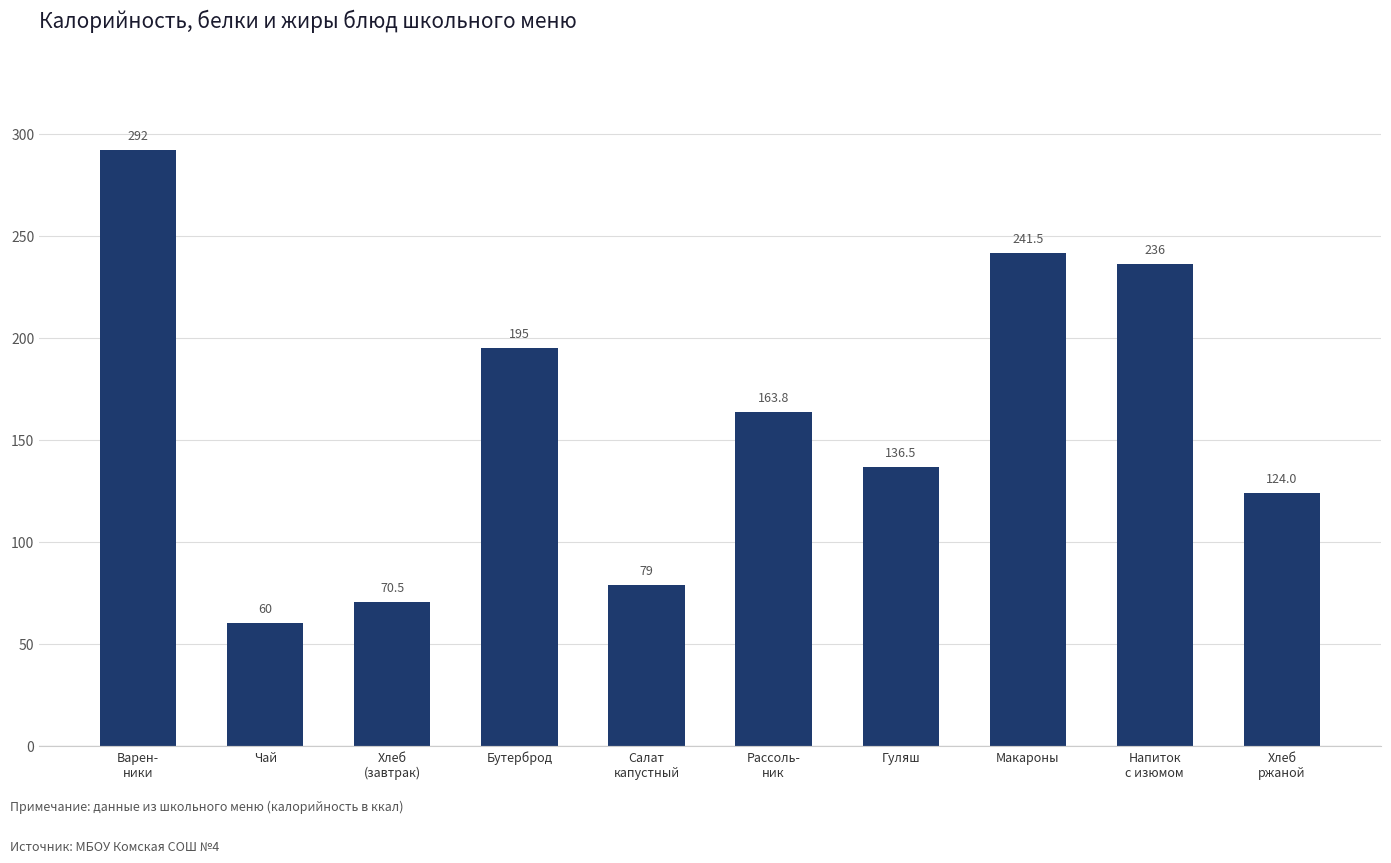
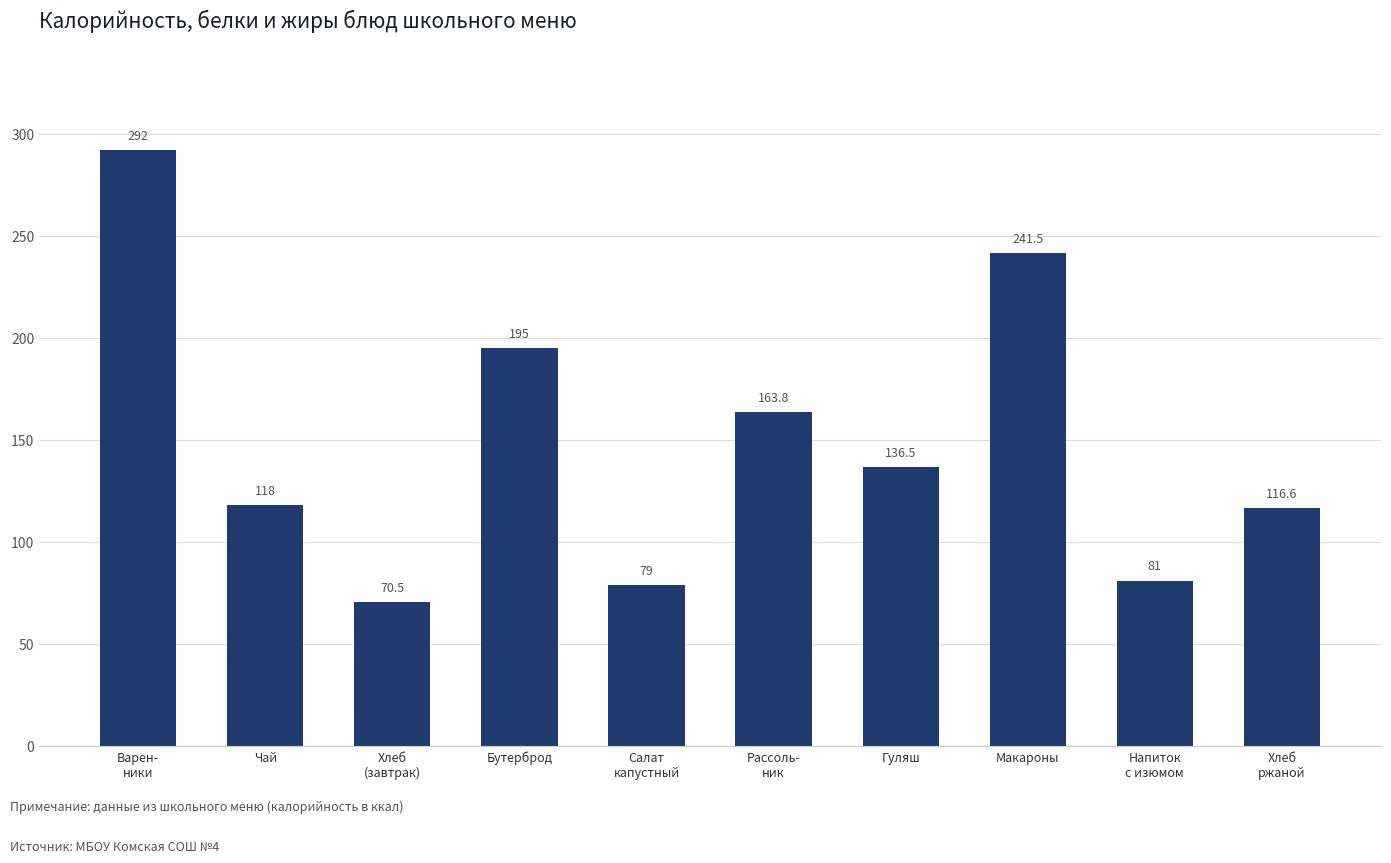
  {
    "Варен- ники": 292,
-   "Чай": 60,
+   "Чай": 118,
    "Хлеб (завтрак)": 70.5,
    "Бутерброд": 195,
    "Салат капустный": 79,
    "Рассоль- ник": 163.8,
    "Гуляш": 136.5,
    "Макароны": 241.5,
-   "Напиток с изюмом": 236,
-   "Хлеб ржаной": 124.0
+   "Напиток с изюмом": 81,
+   "Хлеб ржаной": 116.6
  }
